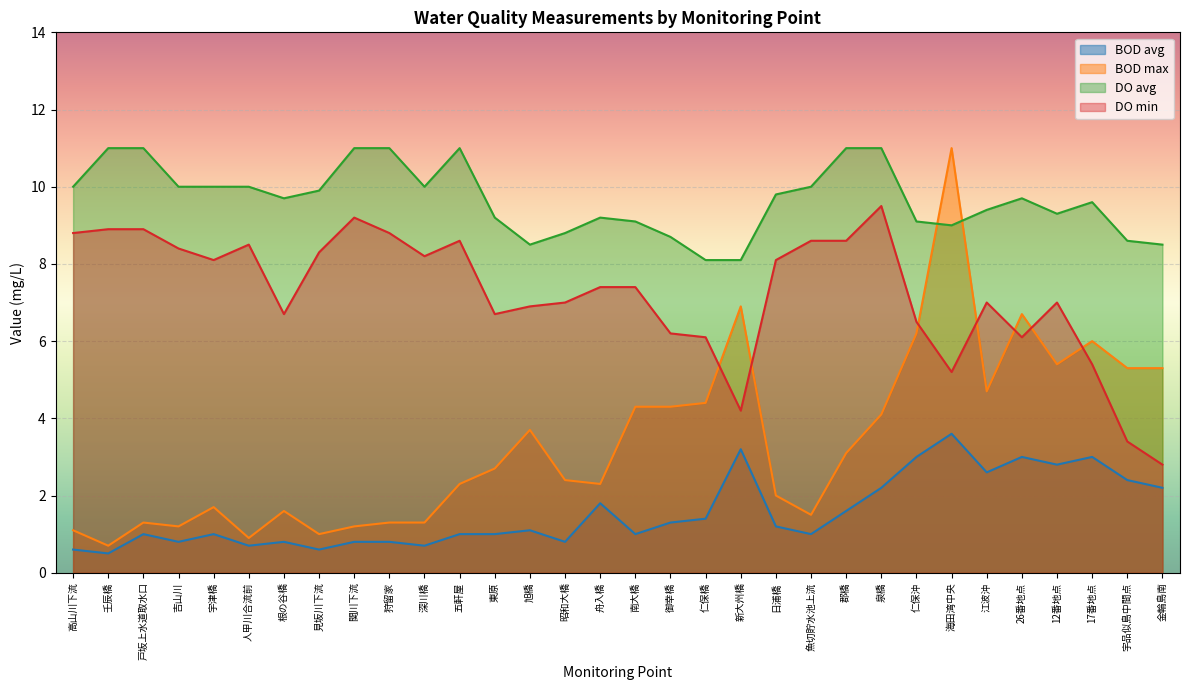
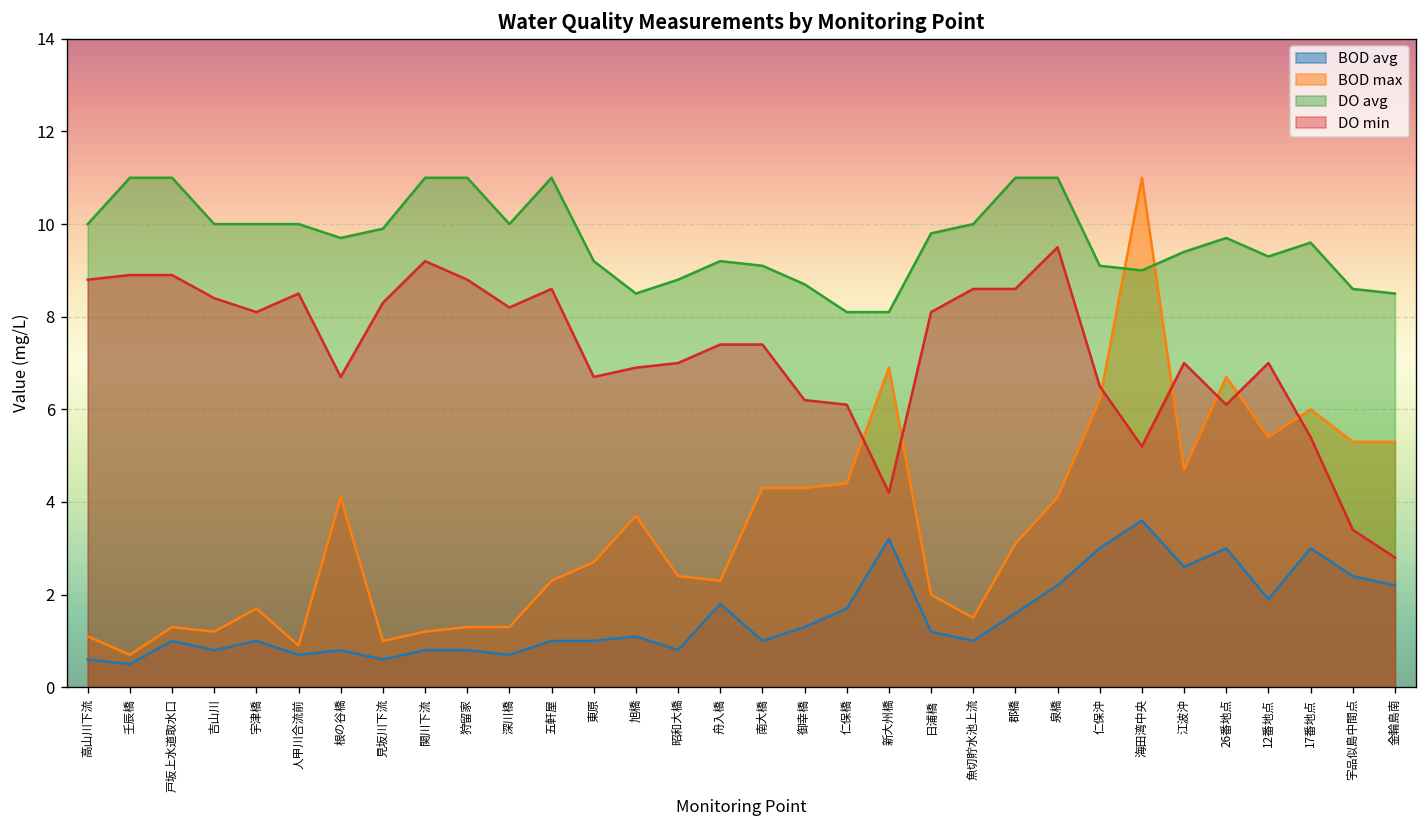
  {
    "BOD avg": {
      "高山川下流": 0.6,
      "壬辰橋": 0.5,
      "戸坂上水道取水口": 1.0,
      "吉山川": 0.8,
      "宇津橋": 1.0,
      "人甲川合流前": 0.7,
      "根の谷橋": 0.8,
      "見坂川下流": 0.6,
      "関川下流": 0.8,
      "狩留家": 0.8,
      "深川橋": 0.7,
      "五軒屋": 1.0,
      "東原": 1.0,
      "旭橋": 1.1,
      "昭和大橋": 0.8,
      "舟入橋": 1.8,
      "南大橋": 1.0,
      "御幸橋": 1.3,
-     "仁保橋": 1.4,
+     "仁保橋": 1.7,
      "新大州橋": 3.2,
      "日浦橋": 1.2,
      "魚切貯水池上流": 1.0,
      "郡橋": 1.6,
      "泉橋": 2.2,
      "仁保沖": 3.0,
      "海田湾中央": 3.6,
      "江波沖": 2.6,
      "26番地点": 3.0,
-     "12番地点": 2.8,
+     "12番地点": 1.9,
      "17番地点": 3.0,
      "宇品似島中間点": 2.4,
      "金輪島南": 2.2
    },
    "BOD max": {
      "高山川下流": 1.1,
      "壬辰橋": 0.7,
      "戸坂上水道取水口": 1.3,
      "吉山川": 1.2,
      "宇津橋": 1.7,
      "人甲川合流前": 0.9,
-     "根の谷橋": 1.6,
+     "根の谷橋": 4.1,
      "見坂川下流": 1.0,
      "関川下流": 1.2,
      "狩留家": 1.3,
      "深川橋": 1.3,
      "五軒屋": 2.3,
      "東原": 2.7,
      "旭橋": 3.7,
      "昭和大橋": 2.4,
      "舟入橋": 2.3,
      "南大橋": 4.3,
      "御幸橋": 4.3,
      "仁保橋": 4.4,
      "新大州橋": 6.9,
      "日浦橋": 2.0,
      "魚切貯水池上流": 1.5,
      "郡橋": 3.1,
      "泉橋": 4.1,
      "仁保沖": 6.2,
      "海田湾中央": 11.0,
      "江波沖": 4.7,
      "26番地点": 6.7,
      "12番地点": 5.4,
      "17番地点": 6.0,
      "宇品似島中間点": 5.3,
      "金輪島南": 5.3
    },
    "DO avg": {
      "高山川下流": 10.0,
      "壬辰橋": 11.0,
      "戸坂上水道取水口": 11.0,
      "吉山川": 10.0,
      "宇津橋": 10.0,
      "人甲川合流前": 10.0,
      "根の谷橋": 9.7,
      "見坂川下流": 9.9,
      "関川下流": 11.0,
      "狩留家": 11.0,
      "深川橋": 10.0,
      "五軒屋": 11.0,
      "東原": 9.2,
      "旭橋": 8.5,
      "昭和大橋": 8.8,
      "舟入橋": 9.2,
      "南大橋": 9.1,
      "御幸橋": 8.7,
      "仁保橋": 8.1,
      "新大州橋": 8.1,
      "日浦橋": 9.8,
      "魚切貯水池上流": 10.0,
      "郡橋": 11.0,
      "泉橋": 11.0,
      "仁保沖": 9.1,
      "海田湾中央": 9.0,
      "江波沖": 9.4,
      "26番地点": 9.7,
      "12番地点": 9.3,
      "17番地点": 9.6,
      "宇品似島中間点": 8.6,
      "金輪島南": 8.5
    },
    "DO min": {
      "高山川下流": 8.8,
      "壬辰橋": 8.9,
      "戸坂上水道取水口": 8.9,
      "吉山川": 8.4,
      "宇津橋": 8.1,
      "人甲川合流前": 8.5,
      "根の谷橋": 6.7,
      "見坂川下流": 8.3,
      "関川下流": 9.2,
      "狩留家": 8.8,
      "深川橋": 8.2,
      "五軒屋": 8.6,
      "東原": 6.7,
      "旭橋": 6.9,
      "昭和大橋": 7.0,
      "舟入橋": 7.4,
      "南大橋": 7.4,
      "御幸橋": 6.2,
      "仁保橋": 6.1,
      "新大州橋": 4.2,
      "日浦橋": 8.1,
      "魚切貯水池上流": 8.6,
      "郡橋": 8.6,
      "泉橋": 9.5,
      "仁保沖": 6.5,
      "海田湾中央": 5.2,
      "江波沖": 7.0,
      "26番地点": 6.1,
      "12番地点": 7.0,
      "17番地点": 5.4,
      "宇品似島中間点": 3.4,
      "金輪島南": 2.8
    }
  }
